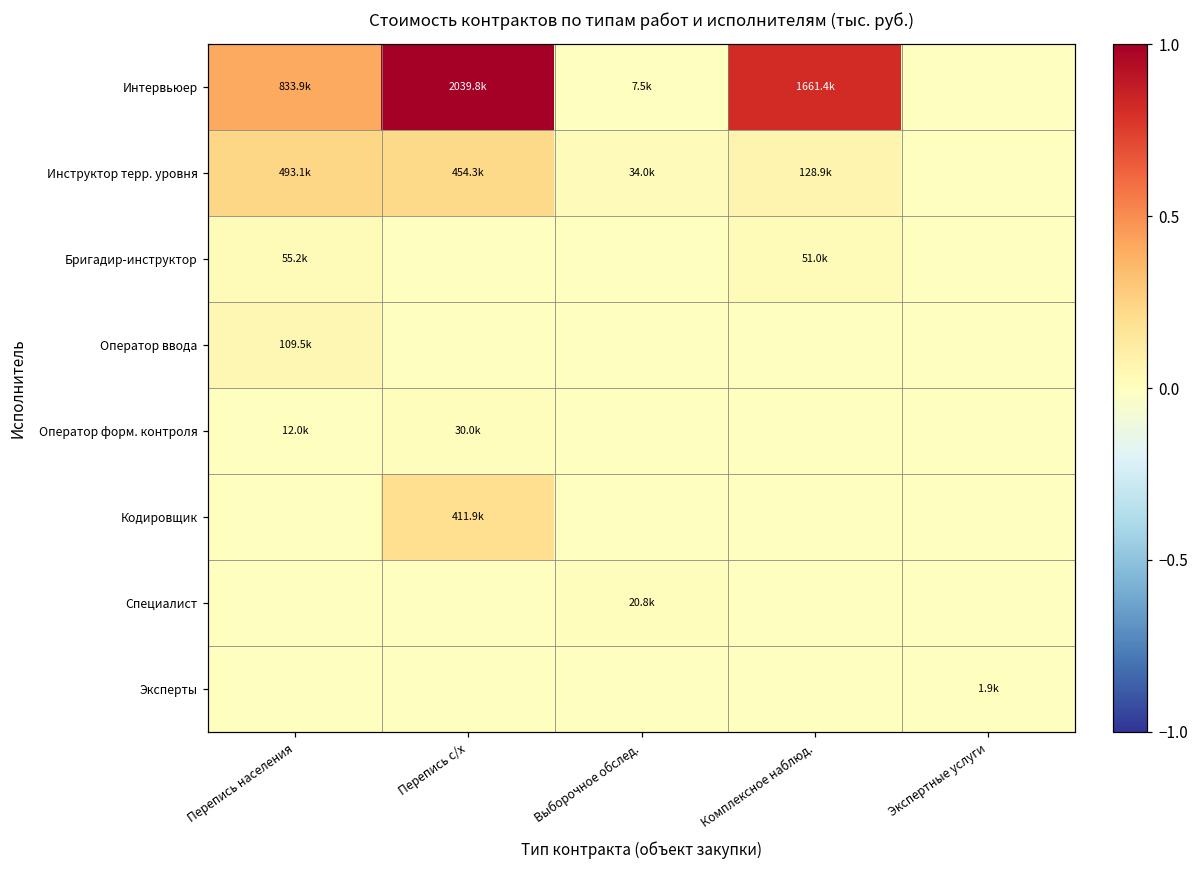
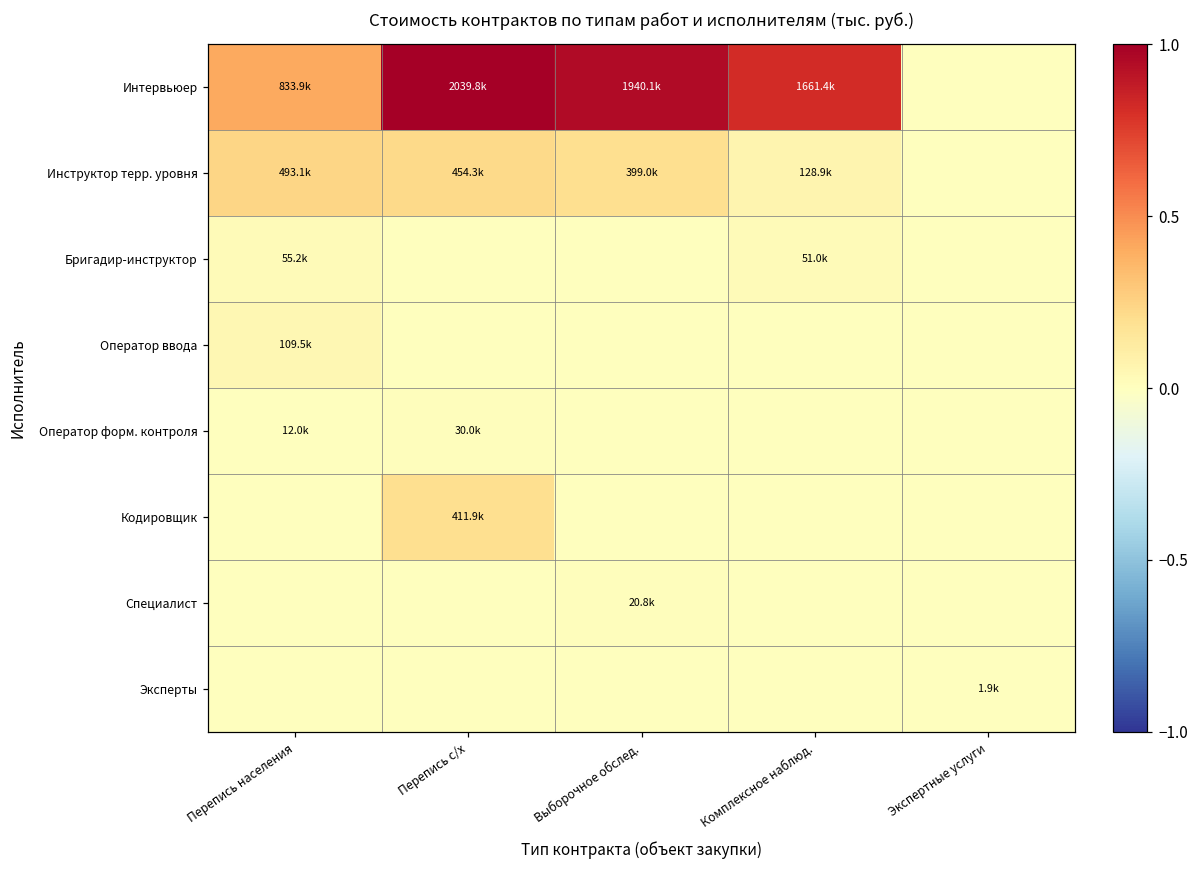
  {
    "Интервьюер": {
      "Перепись населения": "833.9k",
      "Перепись с/х": "2039.8k",
-     "Выборочное обслед.": "7.5k",
+     "Выборочное обслед.": "1940.1k",
      "Комплексное наблюд.": "1661.4k"
    },
    "Инструктор терр. уровня": {
      "Перепись населения": "493.1k",
      "Перепись с/х": "454.3k",
-     "Выборочное обслед.": "34.0k",
+     "Выборочное обслед.": "399.0k",
      "Комплексное наблюд.": "128.9k"
    },
    "Бригадир-инструктор": {
      "Перепись населения": "55.2k",
      "Комплексное наблюд.": "51.0k"
    },
    "Оператор ввода": {
      "Перепись населения": "109.5k"
    },
    "Оператор форм. контроля": {
      "Перепись населения": "12.0k",
      "Перепись с/х": "30.0k"
    },
    "Кодировщик": {
      "Перепись с/х": "411.9k"
    },
    "Специалист": {
      "Выборочное обслед.": "20.8k"
    },
    "Эксперты": {
      "Экспертные услуги": "1.9k"
    }
  }
